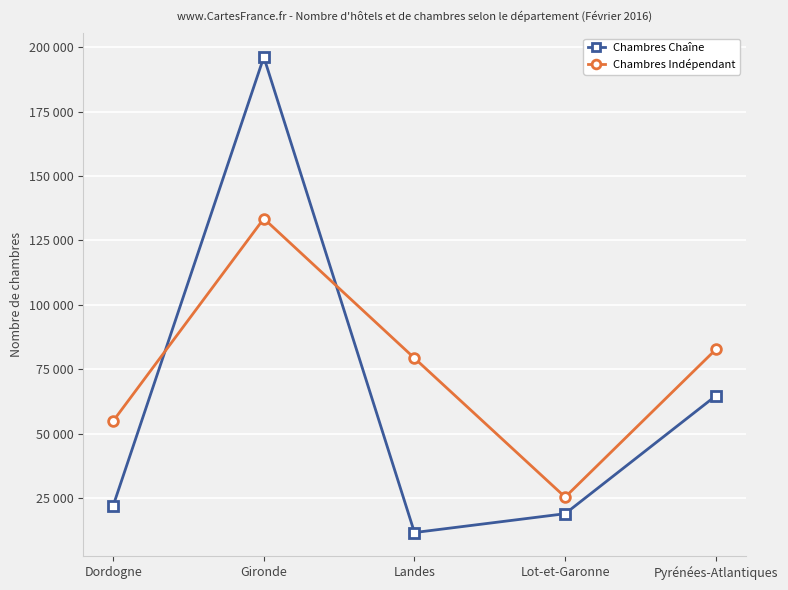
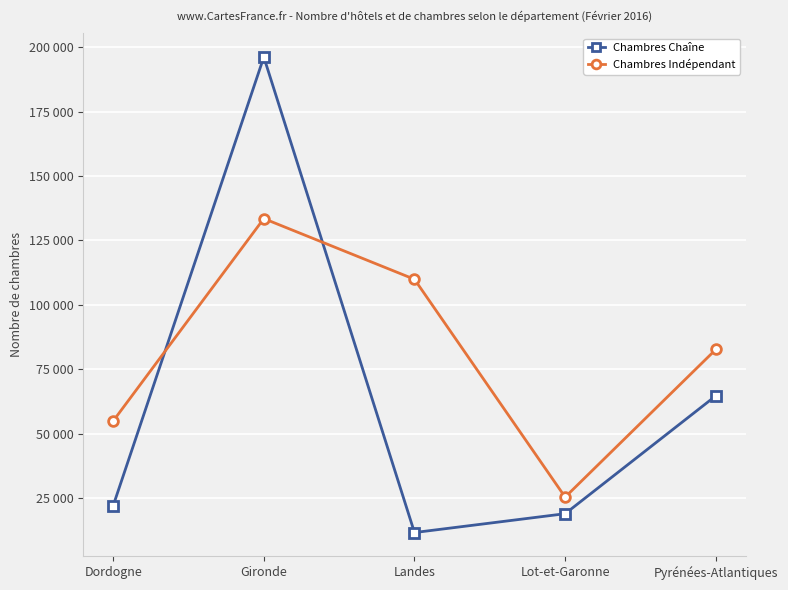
  {
    "Chambres Chaîne": {
      "Dordogne": 22000,
      "Gironde": 196000,
      "Landes": 12000,
      "Lot-et-Garonne": 19000,
      "Pyrénées-Atlantiques": 65000
    },
    "Chambres Indépendant": {
      "Dordogne": 55000,
      "Gironde": 133000,
-     "Landes": 79000,
+     "Landes": 110000,
      "Lot-et-Garonne": 25000,
      "Pyrénées-Atlantiques": 83000
    }
  }
